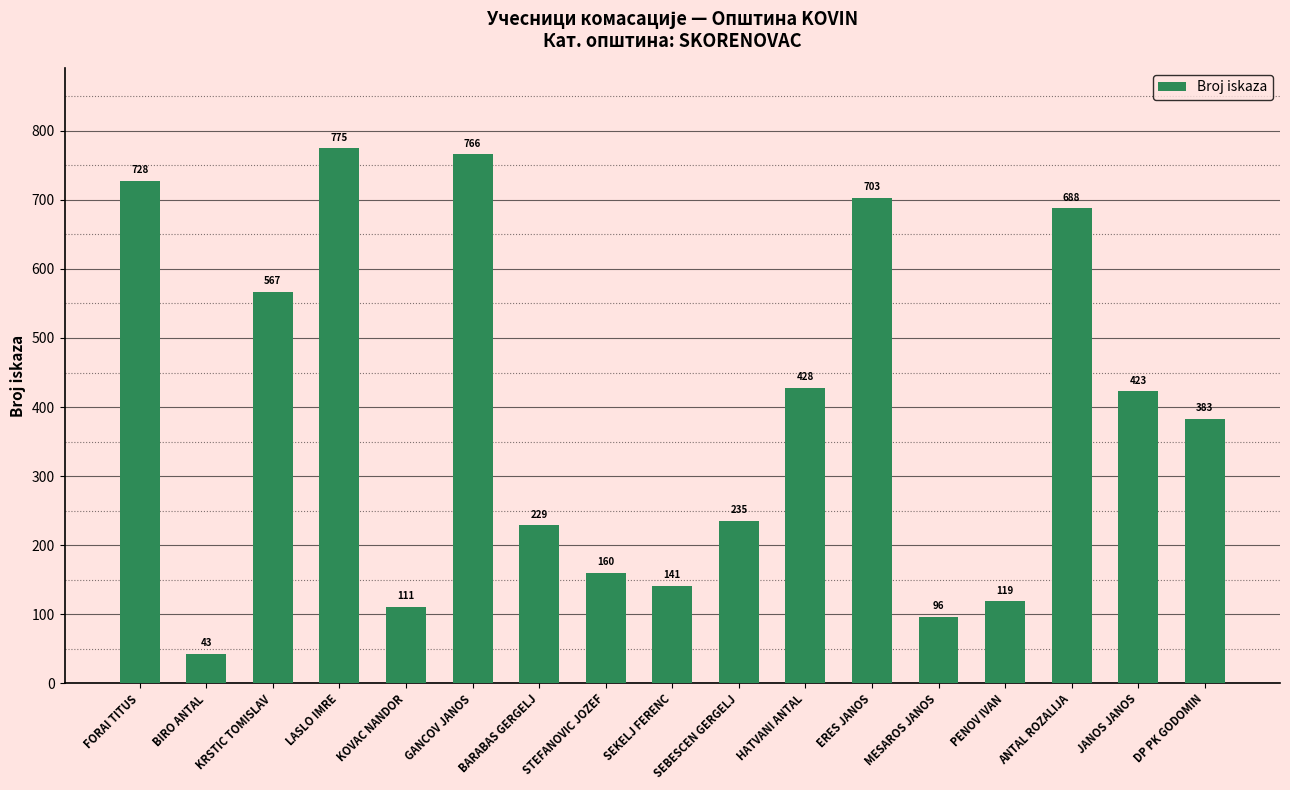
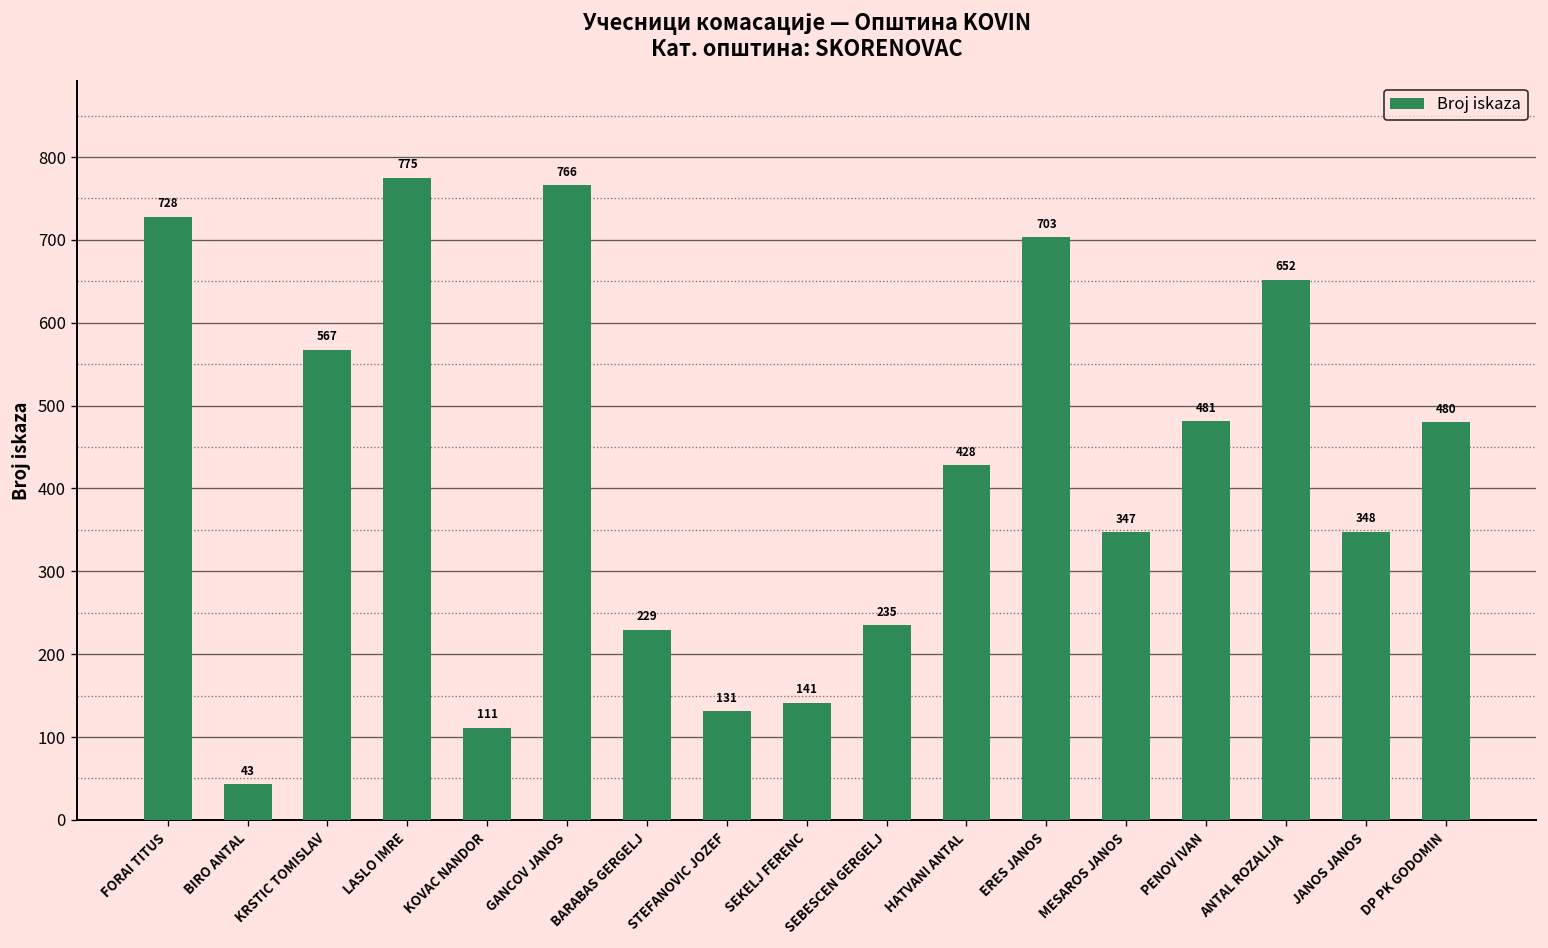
  {
    "FORAI TITUS": 728,
    "BIRO ANTAL": 43,
    "KRSTIC TOMISLAV": 567,
    "LASLO IMRE": 775,
    "KOVAC NANDOR": 111,
    "GANCOV JANOS": 766,
    "BARABAS GERGELJ": 229,
-   "STEFANOVIC JOZEF": 160,
+   "STEFANOVIC JOZEF": 131,
    "SEKELJ FERENC": 141,
    "SEBESCEN GERGELJ": 235,
    "HATVANI ANTAL": 428,
    "ERES JANOS": 703,
-   "MESAROS JANOS": 96,
-   "PENOV IVAN": 119,
-   "ANTAL ROZALIJA": 688,
-   "JANOS JANOS": 423,
-   "DP PK GODOMIN": 383
+   "MESAROS JANOS": 347,
+   "PENOV IVAN": 481,
+   "ANTAL ROZALIJA": 652,
+   "JANOS JANOS": 348,
+   "DP PK GODOMIN": 480
  }
